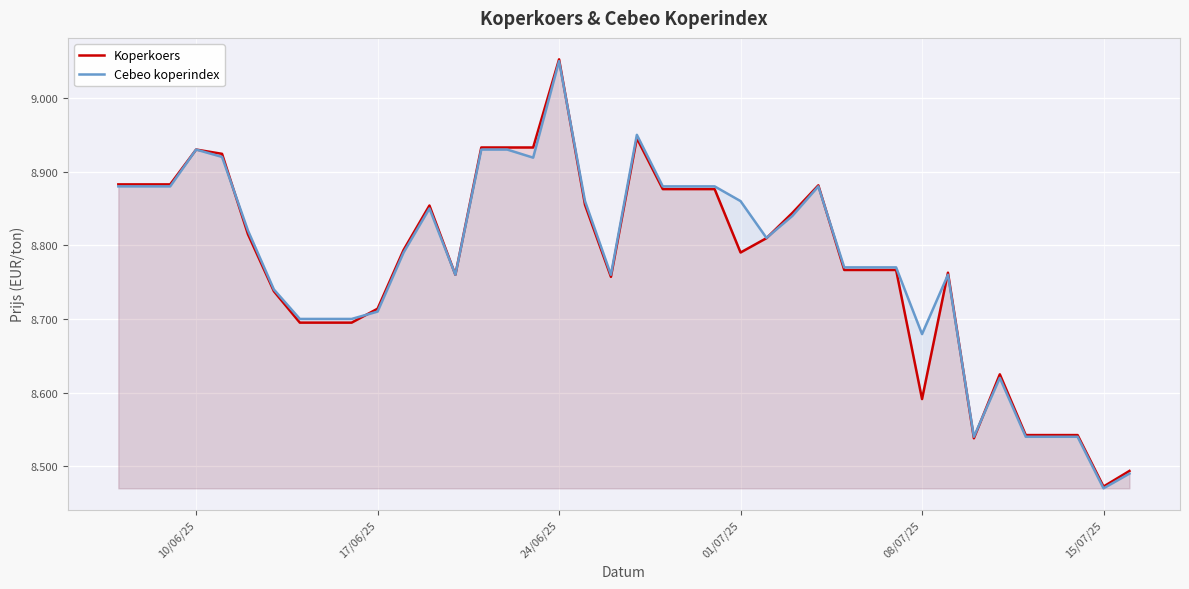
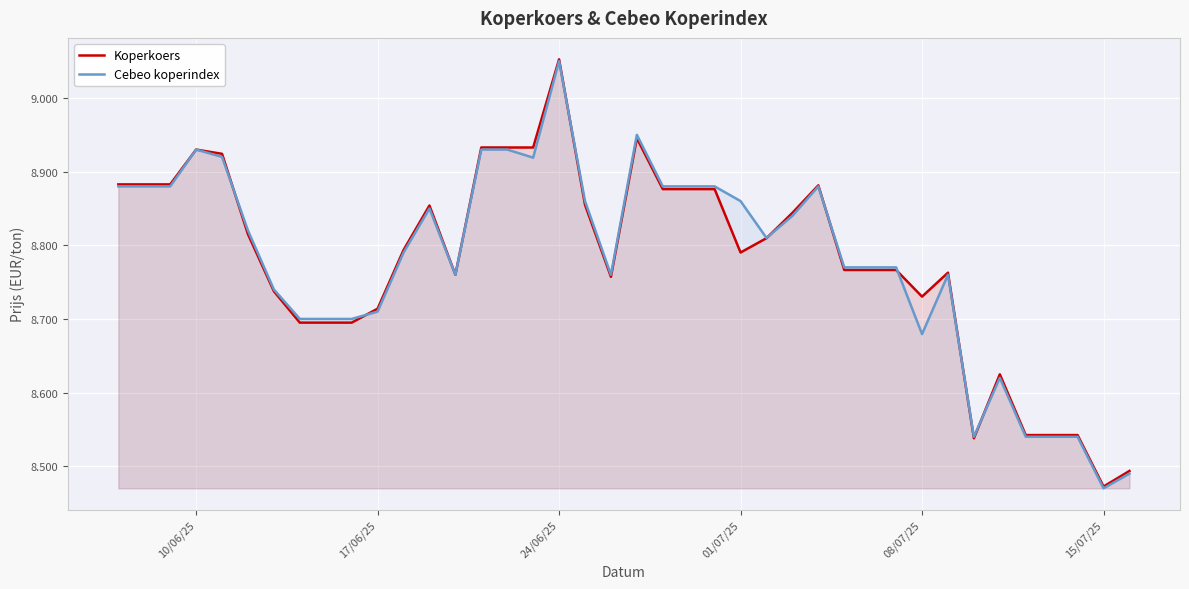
  {
    "Koperkoers": {
      "17/06/25": 8.71,
      "01/07/25": 8.79,
-     "08/07/25": 8.59
+     "08/07/25": 8.73
    },
    "Cebeo koperindex": {
      "17/06/25": 8.71,
      "01/07/25": 8.86,
      "08/07/25": 8.68
    }
  }
